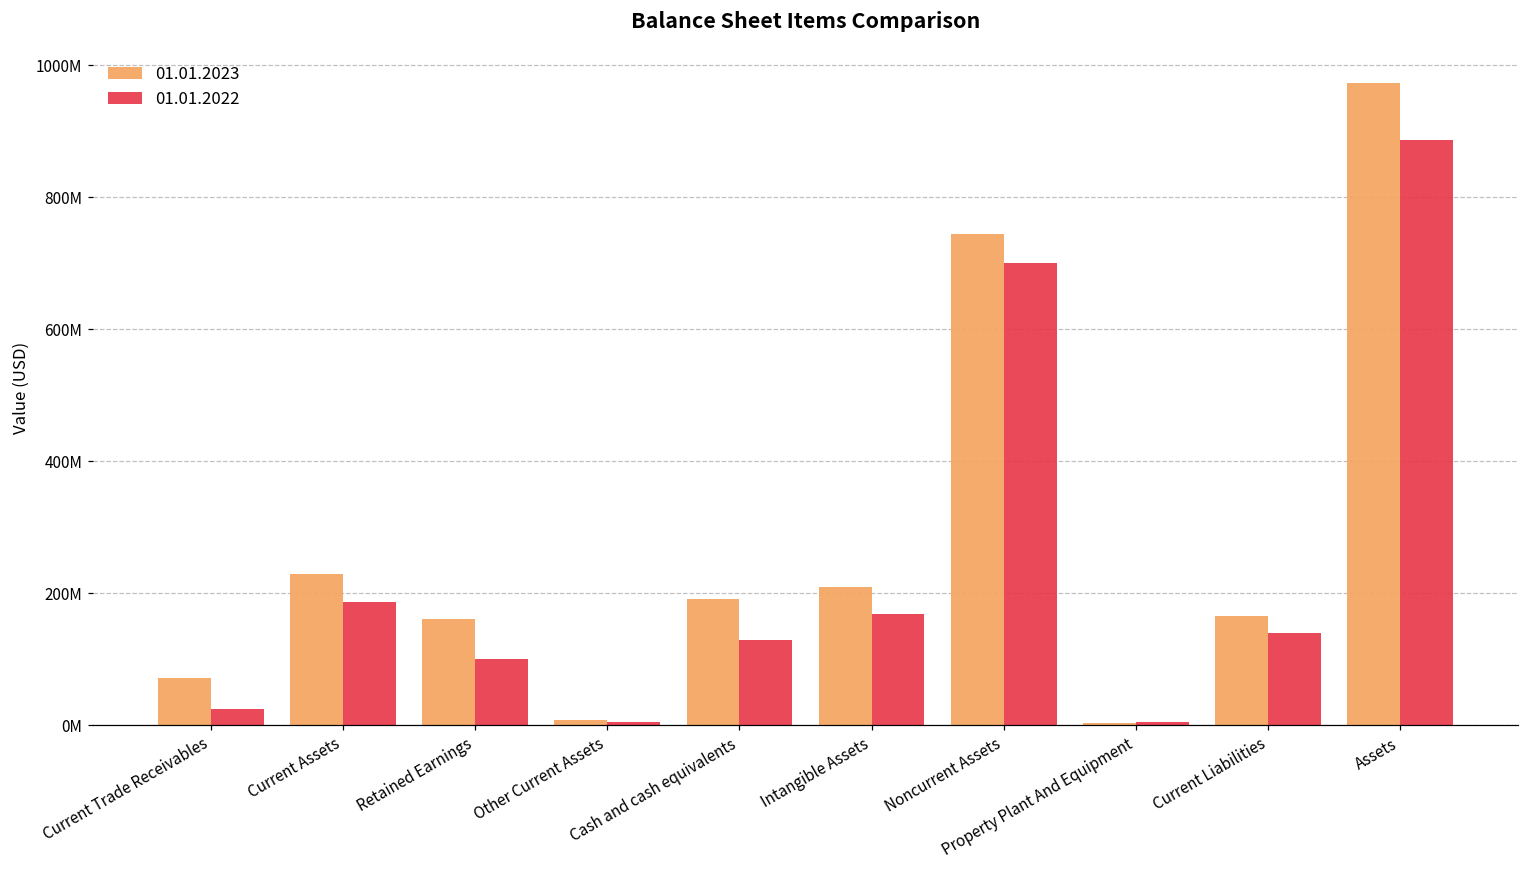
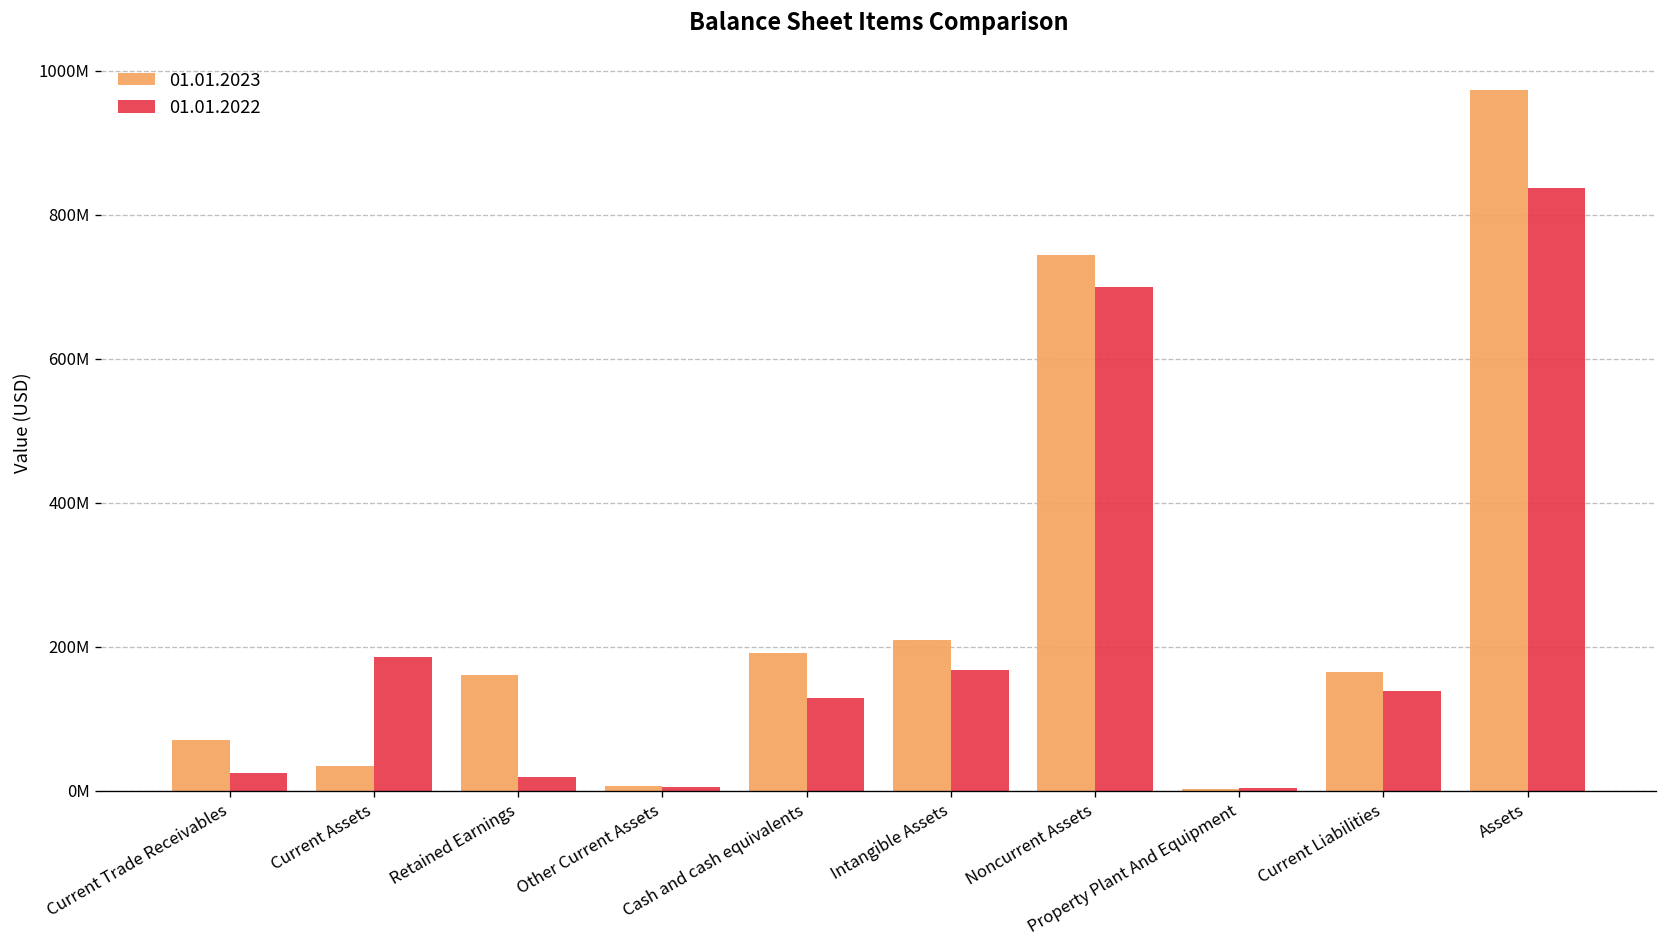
  {
    "01.01.2023": {
      "Current Trade Receivables": 70000000,
-     "Current Assets": 230000000,
+     "Current Assets": 40000000,
      "Retained Earnings": 160000000,
      "Other Current Assets": 10000000,
      "Cash and cash equivalents": 190000000,
      "Intangible Assets": 210000000,
      "Noncurrent Assets": 740000000,
      "Current Liabilities": 170000000,
      "Assets": 970000000
    },
    "01.01.2022": {
      "Current Trade Receivables": 20000000,
      "Current Assets": 190000000,
-     "Retained Earnings": 100000000,
+     "Retained Earnings": 20000000,
      "Other Current Assets": 0,
      "Cash and cash equivalents": 130000000,
      "Intangible Assets": 170000000,
      "Noncurrent Assets": 700000000,
      "Property Plant And Equipment": 0,
      "Current Liabilities": 140000000,
-     "Assets": 890000000
+     "Assets": 840000000
    }
  }
